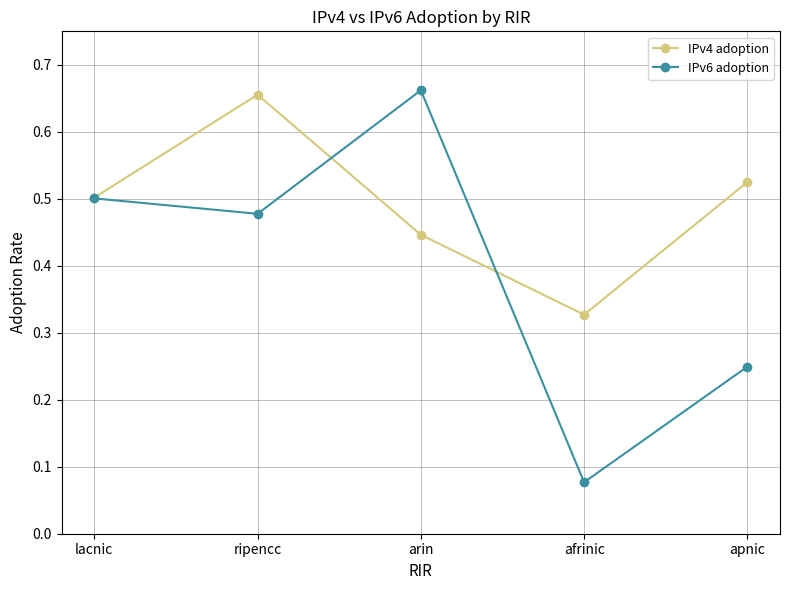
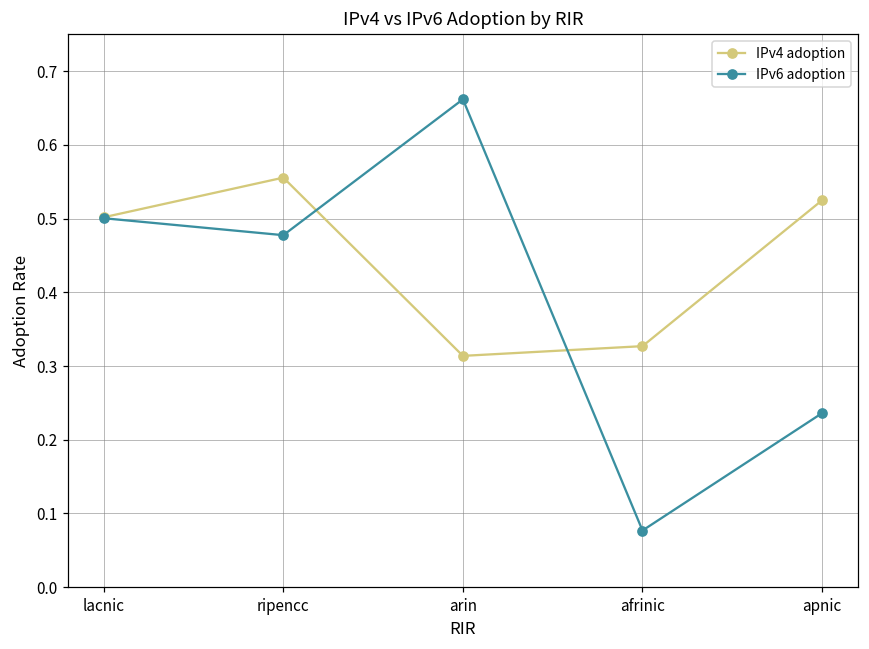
  {
    "IPv4 adoption": {
-     "ripencc": 0.66,
-     "arin": 0.45,
+     "ripencc": 0.56,
+     "arin": 0.31,
      "afrinic": 0.33,
      "apnic": 0.53
    },
    "IPv6 adoption": {
      "ripencc": 0.48,
      "arin": 0.66,
      "afrinic": 0.08,
-     "apnic": 0.25
+     "apnic": 0.24
    }
  }
